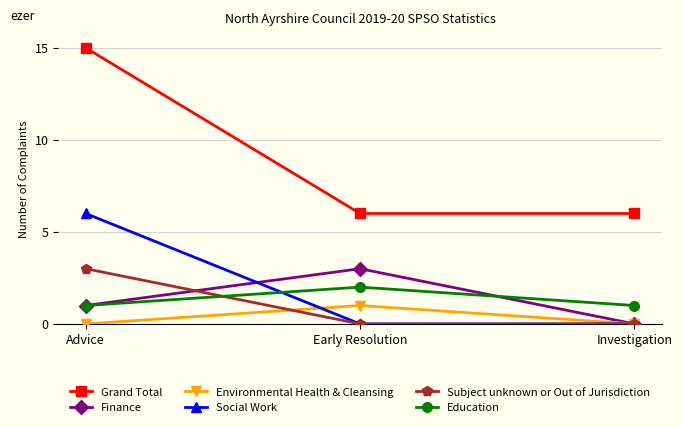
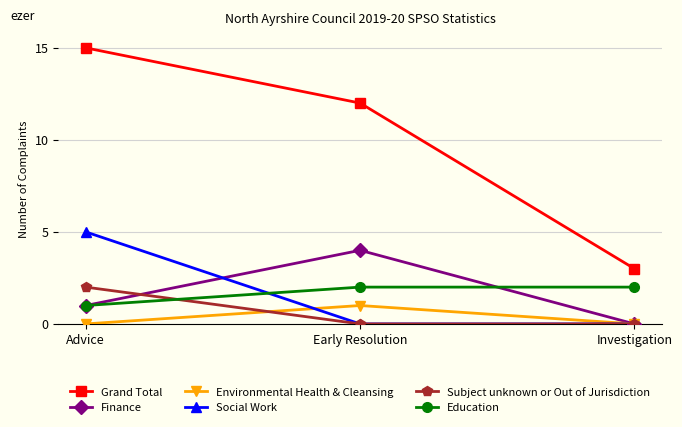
  {
    "Grand Total": {
      "Advice": 15,
-     "Early Resolution": 6,
-     "Investigation": 6
+     "Early Resolution": 12,
+     "Investigation": 3
    },
    "Finance": {
-     "Early Resolution": 3
+     "Early Resolution": 4
    },
    "Environmental Health & Cleansing": {
      "Advice": 0,
      "Early Resolution": 1
    },
    "Social Work": {
-     "Advice": 6
+     "Advice": 5
    },
    "Subject unknown or Out of Jurisdiction": {
-     "Advice": 3
+     "Advice": 2
    },
    "Education": {
      "Early Resolution": 2,
-     "Investigation": 1
+     "Investigation": 2
    }
  }
